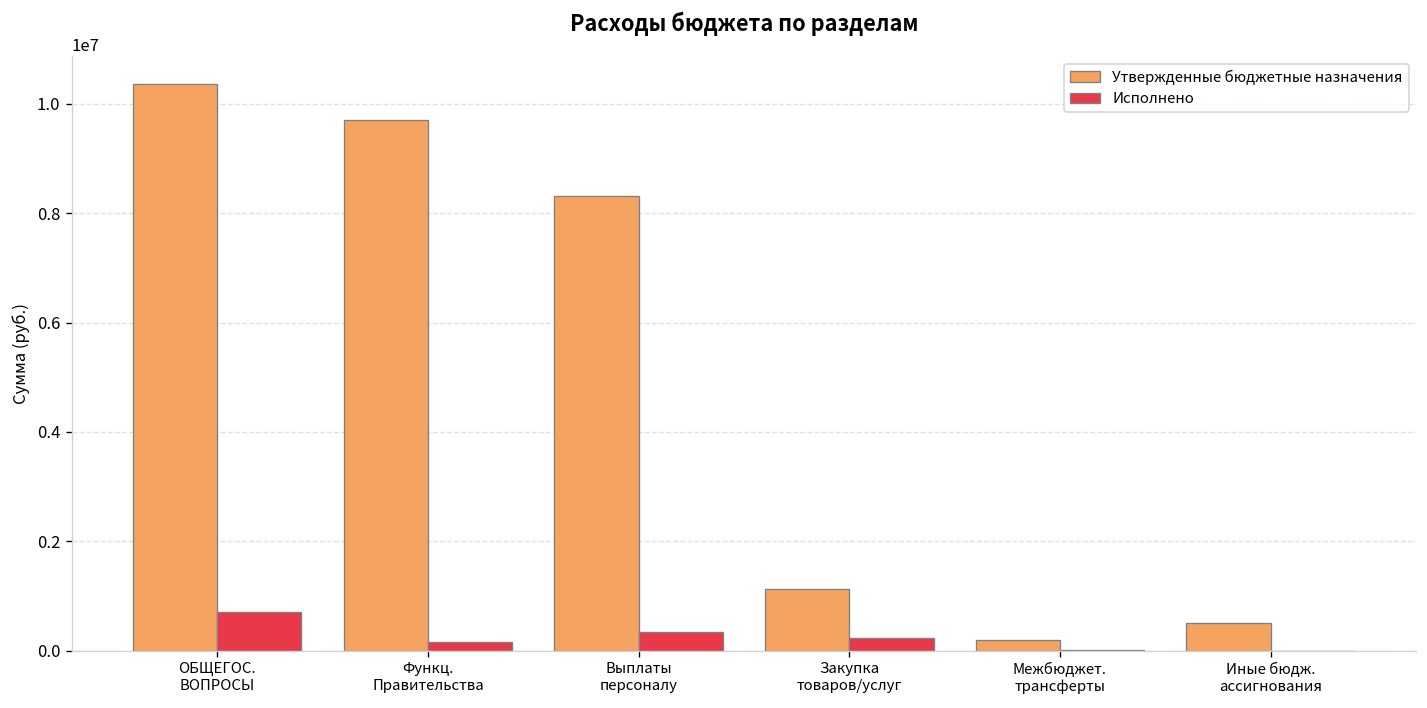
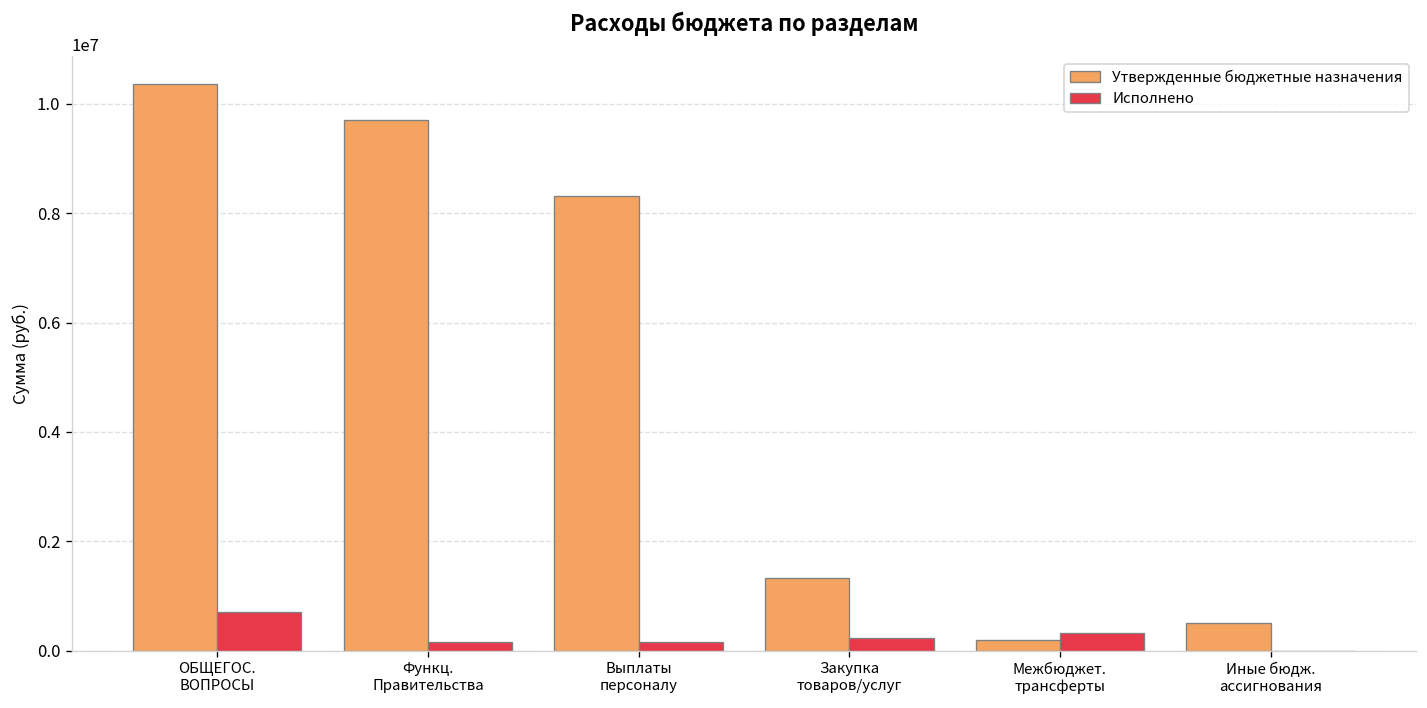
  {
    "Утвержденные бюджетные назначения": {
      "ОБЩЕГОС. ВОПРОСЫ": 10400000,
      "Функц. Правительства": 9700000,
      "Выплаты персоналу": 8300000,
-     "Закупка товаров/услуг": 1100000,
+     "Закупка товаров/услуг": 1300000,
      "Межбюджет. трансферты": 200000,
      "Иные бюдж. ассигнования": 500000
    },
    "Исполнено": {
      "ОБЩЕГОС. ВОПРОСЫ": 700000,
      "Функц. Правительства": 200000,
-     "Выплаты персоналу": 300000,
+     "Выплаты персоналу": 200000,
      "Закупка товаров/услуг": 200000,
-     "Межбюджет. трансферты": 0,
+     "Межбюджет. трансферты": 300000,
      "Иные бюдж. ассигнования": 0
    }
  }
